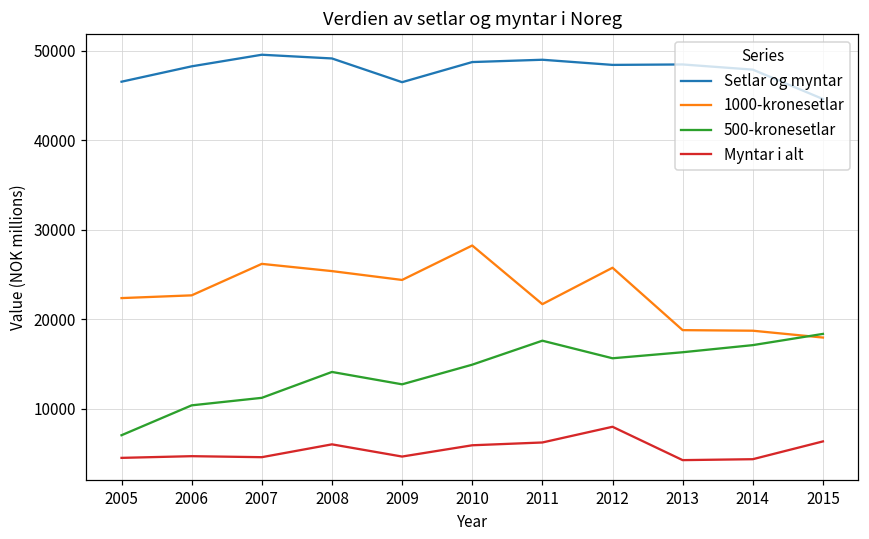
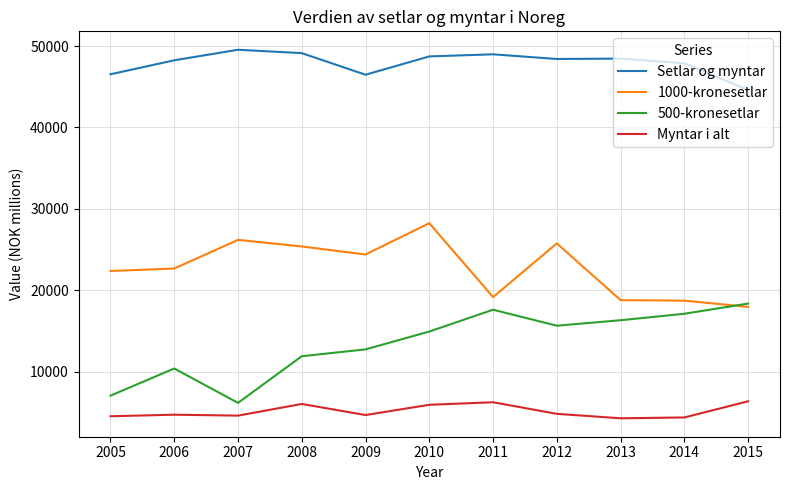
  {
    "Setlar og myntar": {
      "2005": 47000,
      "2006": 48000,
      "2007": 50000,
      "2008": 49000,
      "2009": 46000,
      "2010": 49000,
      "2011": 49000,
      "2012": 48000
    },
    "1000-kronesetlar": {
      "2005": 22000,
      "2006": 23000,
      "2007": 26000,
      "2008": 25000,
      "2009": 24000,
      "2010": 28000,
-     "2011": 22000,
+     "2011": 19000,
      "2012": 26000,
      "2013": 19000,
      "2014": 19000,
      "2015": 18000
    },
    "500-kronesetlar": {
      "2005": 7000,
      "2006": 10000,
-     "2007": 11000,
-     "2008": 14000,
+     "2007": 6000,
+     "2008": 12000,
      "2009": 13000,
      "2010": 15000,
      "2011": 18000,
      "2012": 16000,
      "2013": 16000,
      "2014": 17000,
      "2015": 18000
    },
    "Myntar i alt": {
      "2005": 5000,
      "2006": 5000,
      "2007": 5000,
      "2008": 6000,
      "2009": 5000,
      "2010": 6000,
      "2011": 6000,
-     "2012": 8000,
+     "2012": 5000,
      "2013": 4000,
      "2014": 4000,
      "2015": 6000
    }
  }
